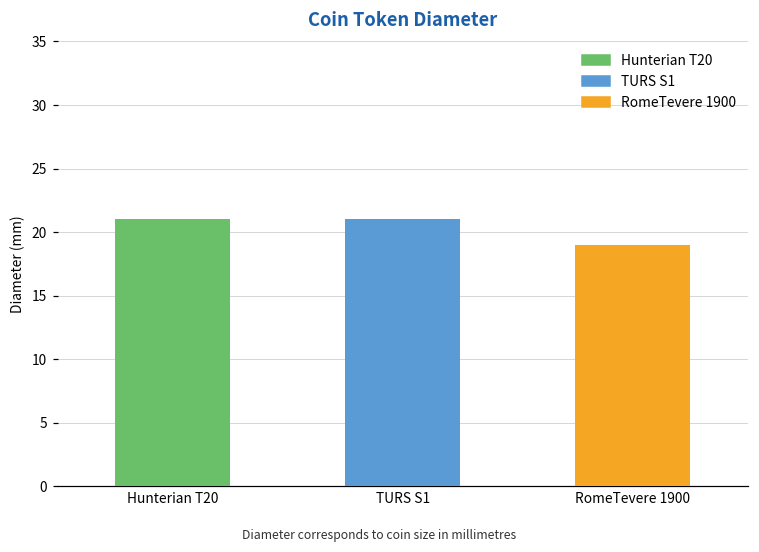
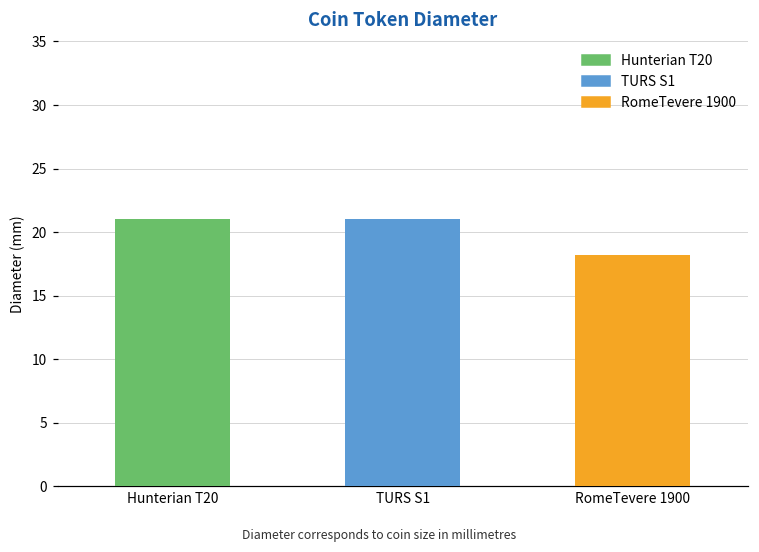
  {
    "Hunterian T20": 21.0,
    "TURS S1": 21.0,
-   "RomeTevere 1900": 19.0
+   "RomeTevere 1900": 18.2
  }
